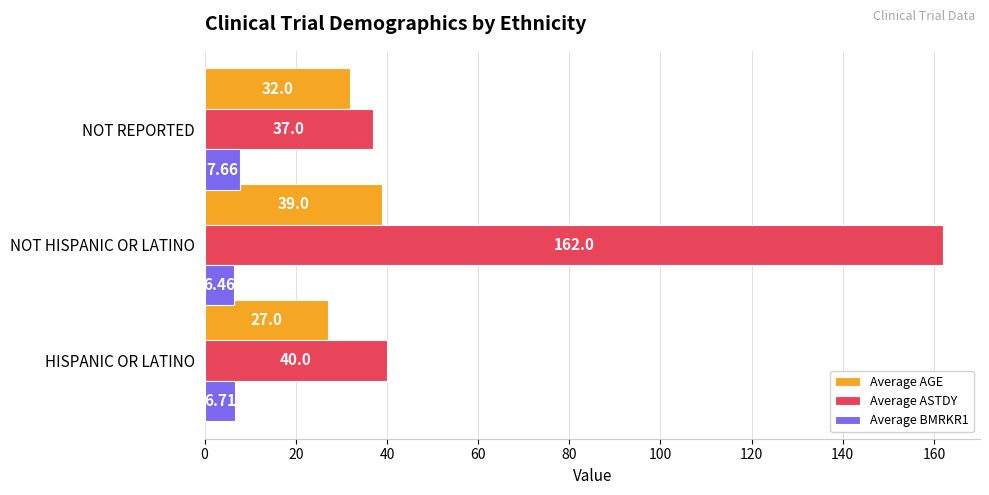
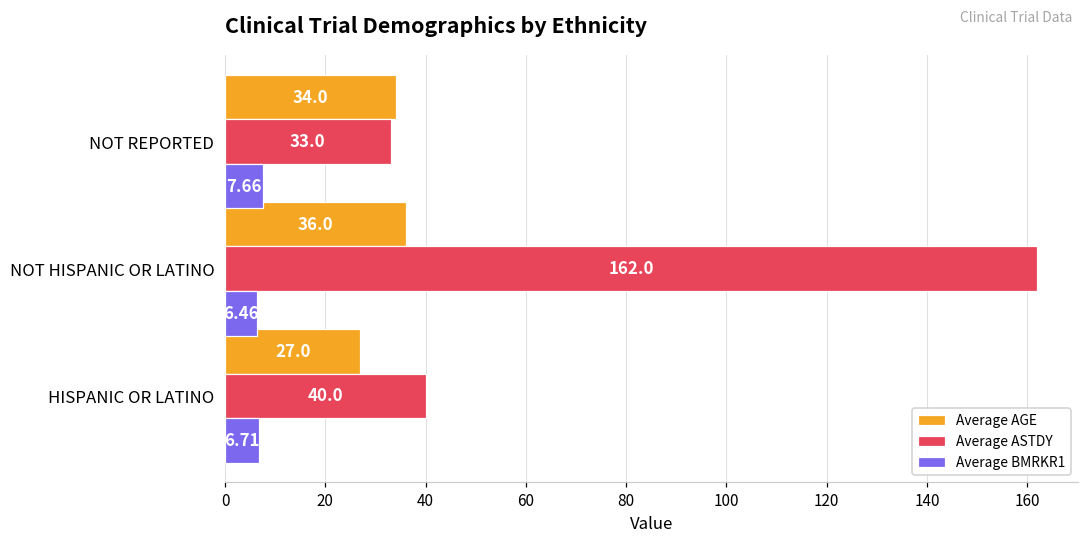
  {
    "Average AGE": {
-     "NOT REPORTED": 32.0,
-     "NOT HISPANIC OR LATINO": 39.0,
+     "NOT REPORTED": 34.0,
+     "NOT HISPANIC OR LATINO": 36.0,
      "HISPANIC OR LATINO": 27.0
    },
    "Average ASTDY": {
-     "NOT REPORTED": 37.0,
+     "NOT REPORTED": 33.0,
      "NOT HISPANIC OR LATINO": 162.0,
      "HISPANIC OR LATINO": 40.0
    },
    "Average BMRKR1": {
      "NOT REPORTED": 7.66,
      "NOT HISPANIC OR LATINO": 6.46,
      "HISPANIC OR LATINO": 6.71
    }
  }
